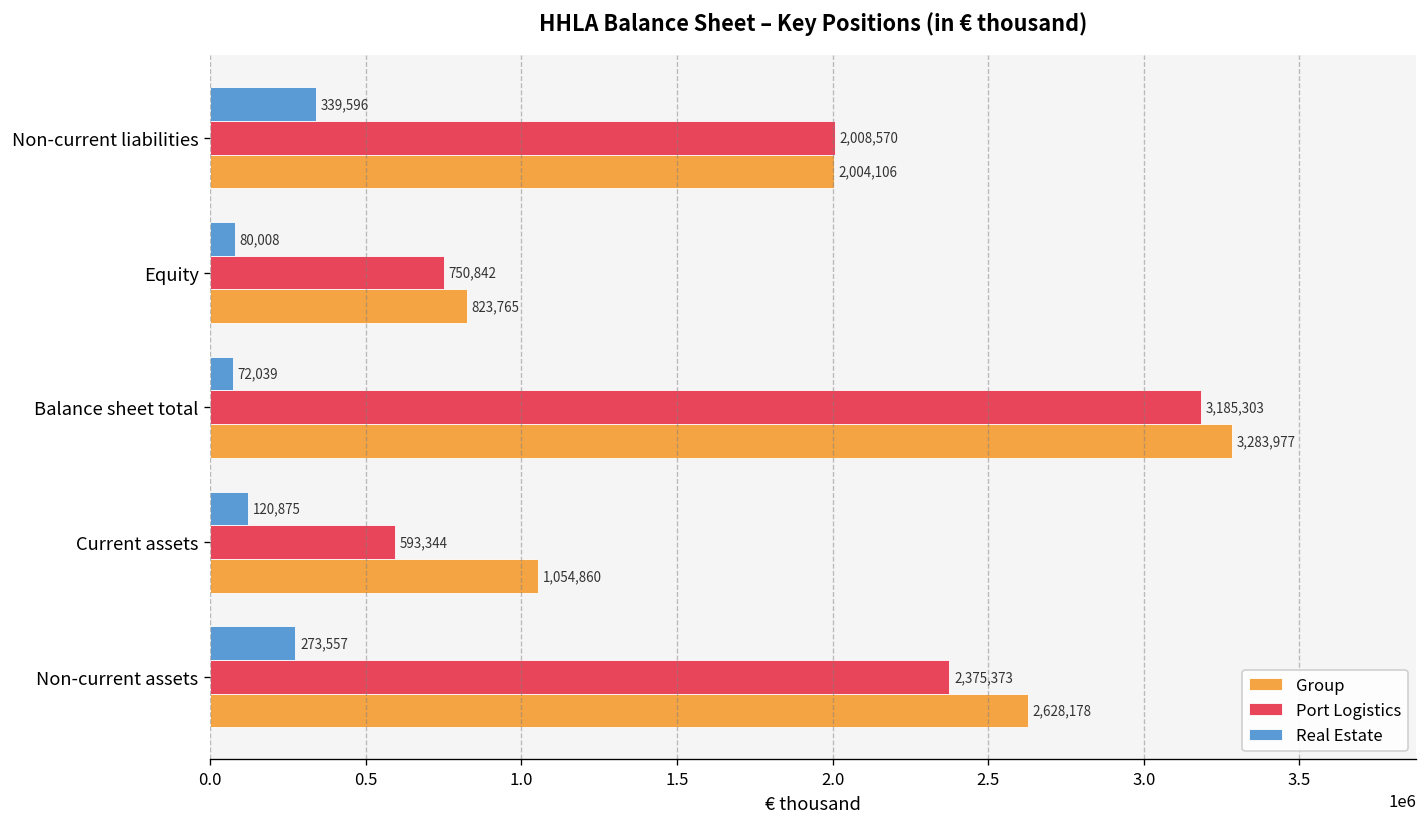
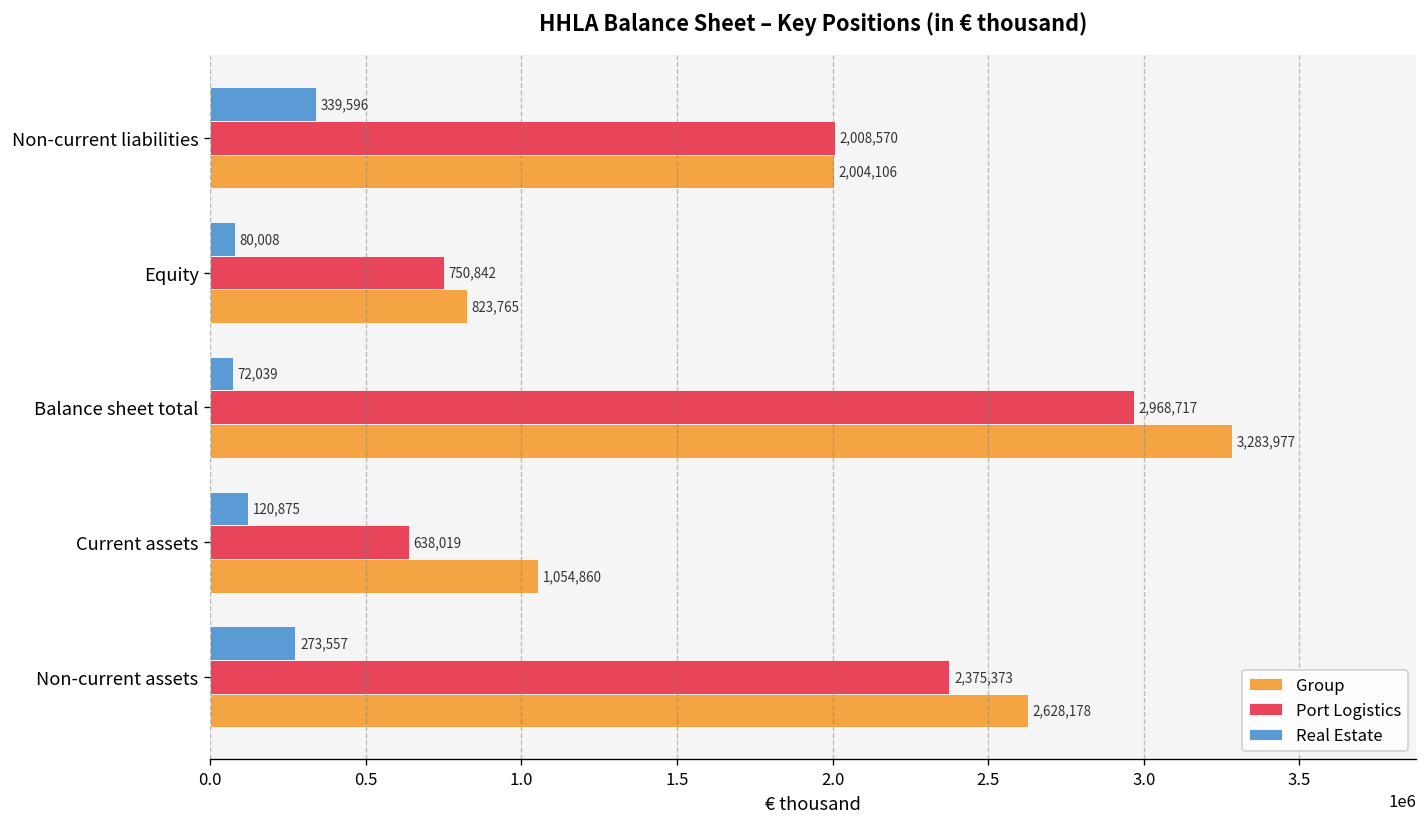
  {
    "Group": {
      "Non-current liabilities": "2,004,106",
      "Equity": "823,765",
      "Balance sheet total": "3,283,977",
      "Current assets": "1,054,860",
      "Non-current assets": "2,628,178"
    },
    "Port Logistics": {
      "Non-current liabilities": "2,008,570",
      "Equity": "750,842",
-     "Balance sheet total": "3,185,303",
-     "Current assets": "593,344",
+     "Balance sheet total": "2,968,717",
+     "Current assets": "638,019",
      "Non-current assets": "2,375,373"
    },
    "Real Estate": {
      "Non-current liabilities": "339,596",
      "Equity": "80,008",
      "Balance sheet total": "72,039",
      "Current assets": "120,875",
      "Non-current assets": "273,557"
    }
  }
